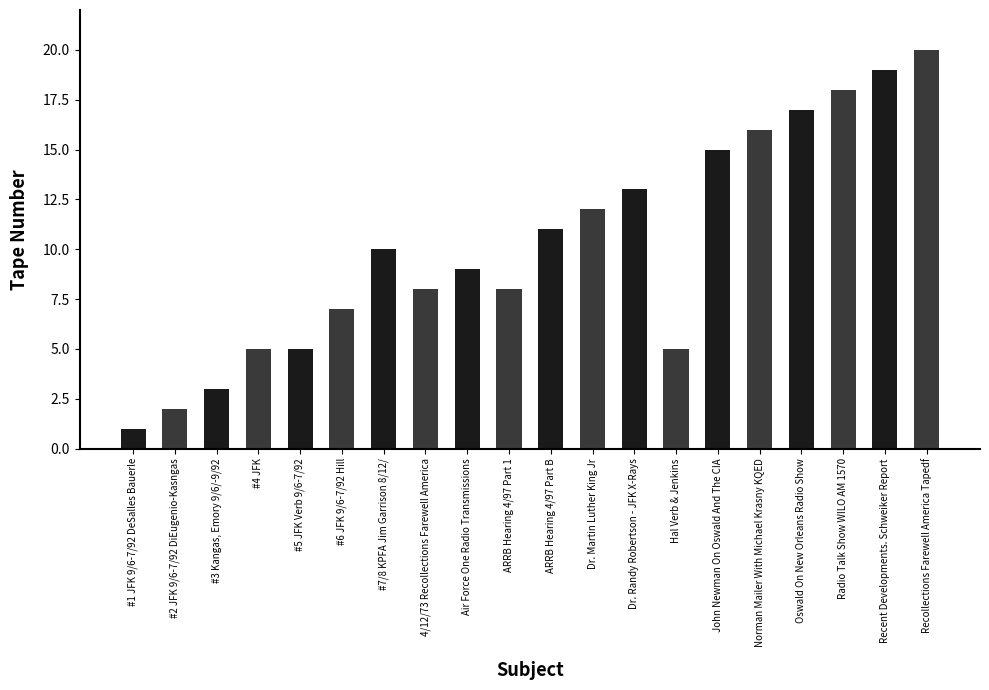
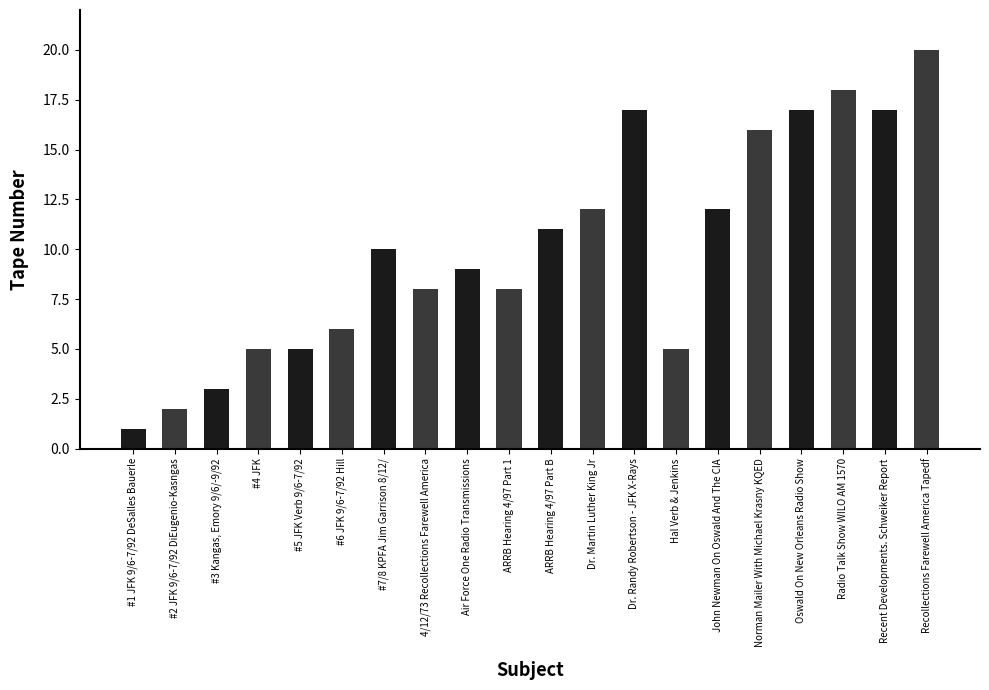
  {
    "#1 JFK 9/6-7/92 DeSalles Bauerle": 1,
    "#2 JFK 9/6-7/92 DiEugenio-Kasngas": 2,
    "#3 Kangas, Emory 9/6/-9/92": 3,
    "#4 JFK": 5,
    "#5 JFK Verb 9/6-7/92": 5,
-   "#6 JFK 9/6-7/92 Hill": 7,
+   "#6 JFK 9/6-7/92 Hill": 6,
    "#7/8 KPFA Jim Garrison 8/12/": 10,
    "4/12/73 Recollections Farewell America": 8,
    "Air Force One Radio Transmissions": 9,
    "ARRB Hearing 4/97 Part 1": 8,
    "ARRB Hearing 4/97 Part B": 11,
    "Dr. Martin Luther King Jr": 12,
-   "Dr. Randy Robertson - JFK X-Rays": 13,
+   "Dr. Randy Robertson - JFK X-Rays": 17,
    "Hal Verb & Jenkins": 5,
-   "John Newman On Oswald And The CIA": 15,
+   "John Newman On Oswald And The CIA": 12,
    "Norman Mailer With Michael Krasny KQED": 16,
    "Oswald On New Orleans Radio Show": 17,
    "Radio Talk Show WILO AM 1570": 18,
-   "Recent Developments. Schweiker Report": 19,
+   "Recent Developments. Schweiker Report": 17,
    "Recollections Farewell America Tapedf": 20
  }
